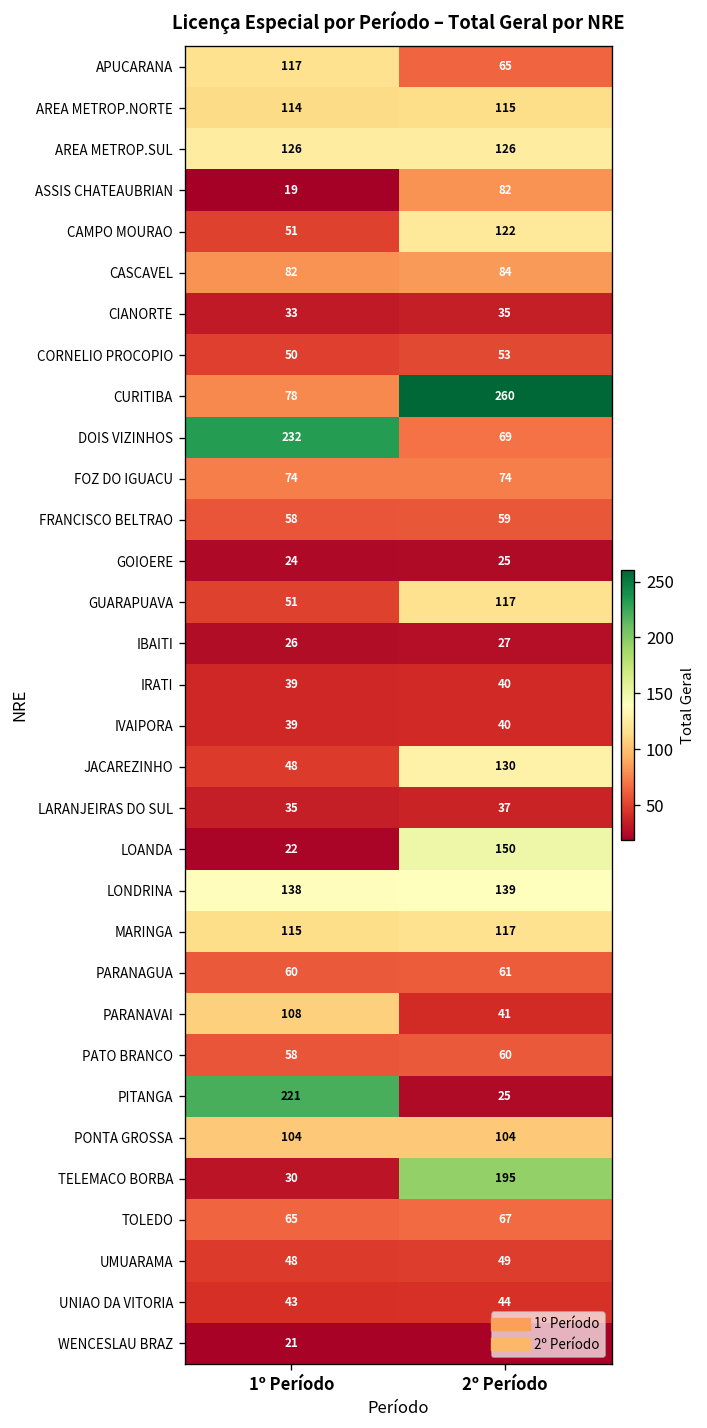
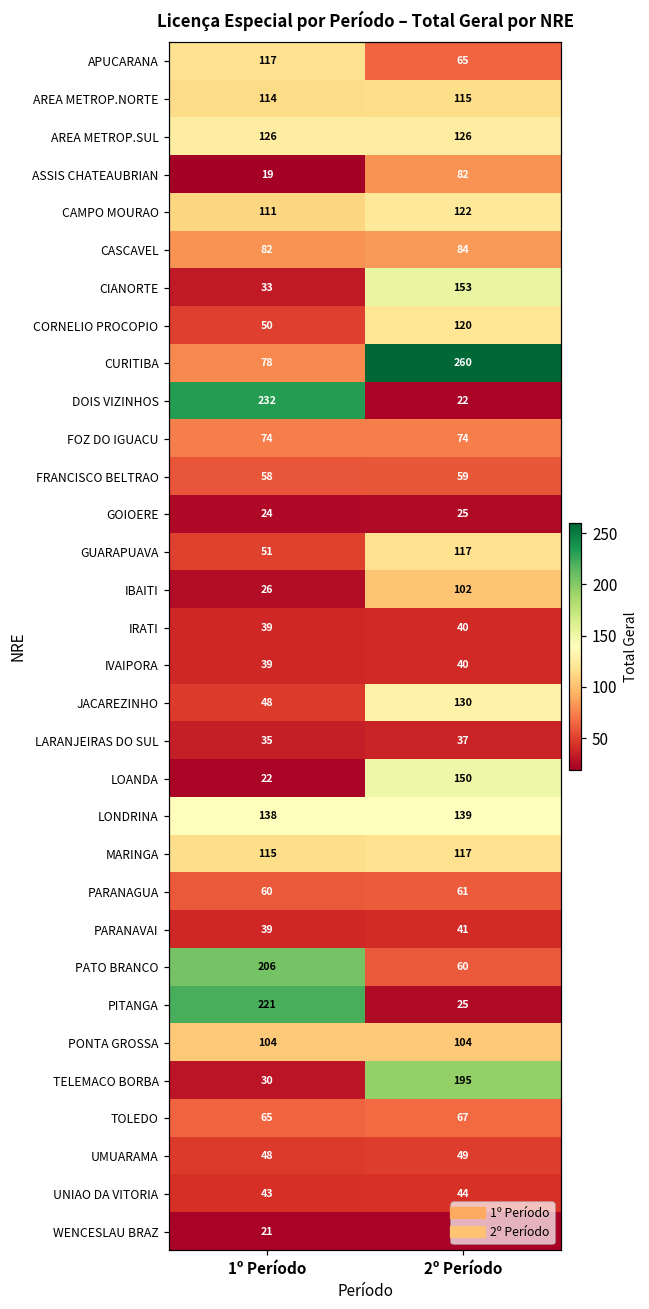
  {
    "APUCARANA": {
      "1º Período": 117,
      "2º Período": 65
    },
    "AREA METROP.NORTE": {
      "1º Período": 114,
      "2º Período": 115
    },
    "AREA METROP.SUL": {
      "1º Período": 126,
      "2º Período": 126
    },
    "ASSIS CHATEAUBRIAN": {
      "1º Período": 19,
      "2º Período": 82
    },
    "CAMPO MOURAO": {
-     "1º Período": 51,
+     "1º Período": 111,
      "2º Período": 122
    },
    "CASCAVEL": {
      "1º Período": 82,
      "2º Período": 84
    },
    "CIANORTE": {
      "1º Período": 33,
-     "2º Período": 35
+     "2º Período": 153
    },
    "CORNELIO PROCOPIO": {
      "1º Período": 50,
-     "2º Período": 53
+     "2º Período": 120
    },
    "CURITIBA": {
      "1º Período": 78,
      "2º Período": 260
    },
    "DOIS VIZINHOS": {
      "1º Período": 232,
-     "2º Período": 69
+     "2º Período": 22
    },
    "FOZ DO IGUACU": {
      "1º Período": 74,
      "2º Período": 74
    },
    "FRANCISCO BELTRAO": {
      "1º Período": 58,
      "2º Período": 59
    },
    "GOIOERE": {
      "1º Período": 24,
      "2º Período": 25
    },
    "GUARAPUAVA": {
      "1º Período": 51,
      "2º Período": 117
    },
    "IBAITI": {
      "1º Período": 26,
-     "2º Período": 27
+     "2º Período": 102
    },
    "IRATI": {
      "1º Período": 39,
      "2º Período": 40
    },
    "IVAIPORA": {
      "1º Período": 39,
      "2º Período": 40
    },
    "JACAREZINHO": {
      "1º Período": 48,
      "2º Período": 130
    },
    "LARANJEIRAS DO SUL": {
      "1º Período": 35,
      "2º Período": 37
    },
    "LOANDA": {
      "1º Período": 22,
      "2º Período": 150
    },
    "LONDRINA": {
      "1º Período": 138,
      "2º Período": 139
    },
    "MARINGA": {
      "1º Período": 115,
      "2º Período": 117
    },
    "PARANAGUA": {
      "1º Período": 60,
      "2º Período": 61
    },
    "PARANAVAI": {
-     "1º Período": 108,
+     "1º Período": 39,
      "2º Período": 41
    },
    "PATO BRANCO": {
-     "1º Período": 58,
+     "1º Período": 206,
      "2º Período": 60
    },
    "PITANGA": {
      "1º Período": 221,
      "2º Período": 25
    },
    "PONTA GROSSA": {
      "1º Período": 104,
      "2º Período": 104
    },
    "TELEMACO BORBA": {
      "1º Período": 30,
      "2º Período": 195
    },
    "TOLEDO": {
      "1º Período": 65,
      "2º Período": 67
    },
    "UMUARAMA": {
      "1º Período": 48,
      "2º Período": 49
    },
    "UNIAO DA VITORIA": {
      "1º Período": 43,
      "2º Período": 44
    },
    "WENCESLAU BRAZ": {
      "1º Período": 21
    }
  }
